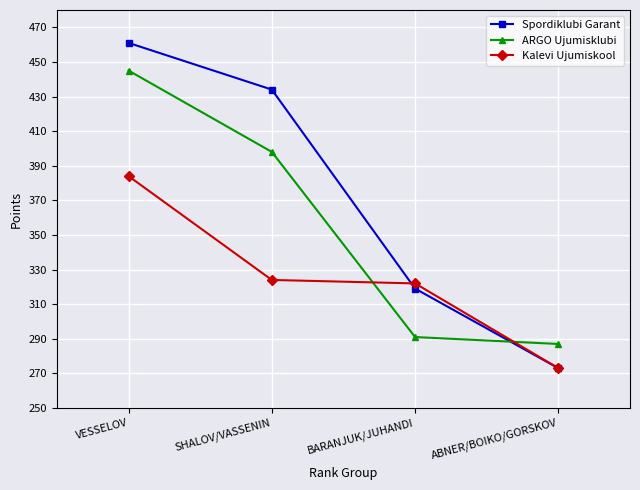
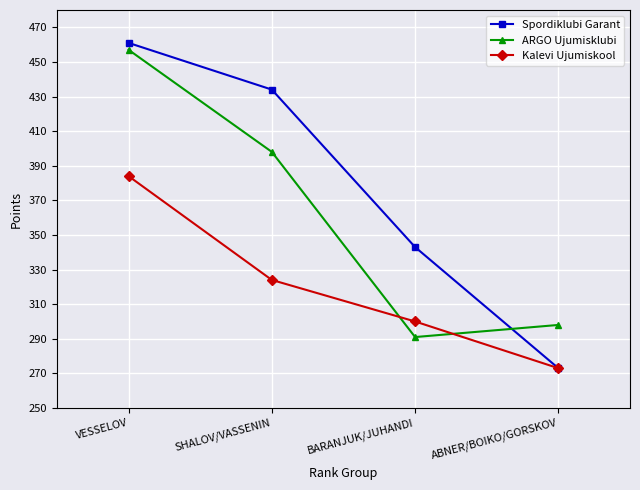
  {
    "Spordiklubi Garant": {
      "VESSELOV": 461,
      "SHALOV/VASSENIN": 434,
-     "BARANJUK/JUHANDI": 319
+     "BARANJUK/JUHANDI": 343
    },
    "ARGO Ujumisklubi": {
-     "VESSELOV": 445,
+     "VESSELOV": 457,
      "SHALOV/VASSENIN": 398,
      "BARANJUK/JUHANDI": 291,
-     "ABNER/BOIKO/GORSKOV": 287
+     "ABNER/BOIKO/GORSKOV": 298
    },
    "Kalevi Ujumiskool": {
      "VESSELOV": 384,
      "SHALOV/VASSENIN": 324,
-     "BARANJUK/JUHANDI": 322
+     "BARANJUK/JUHANDI": 300
    }
  }
